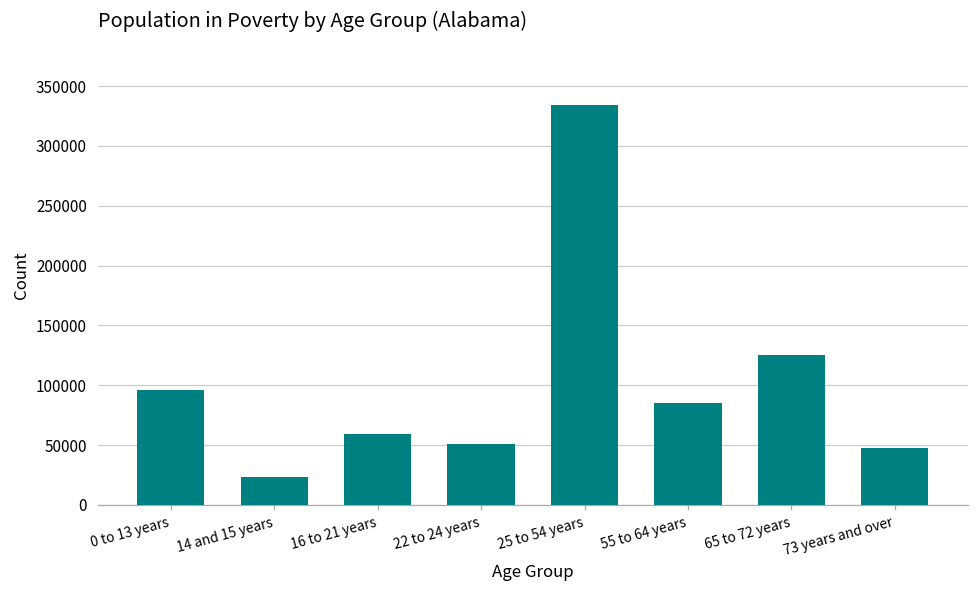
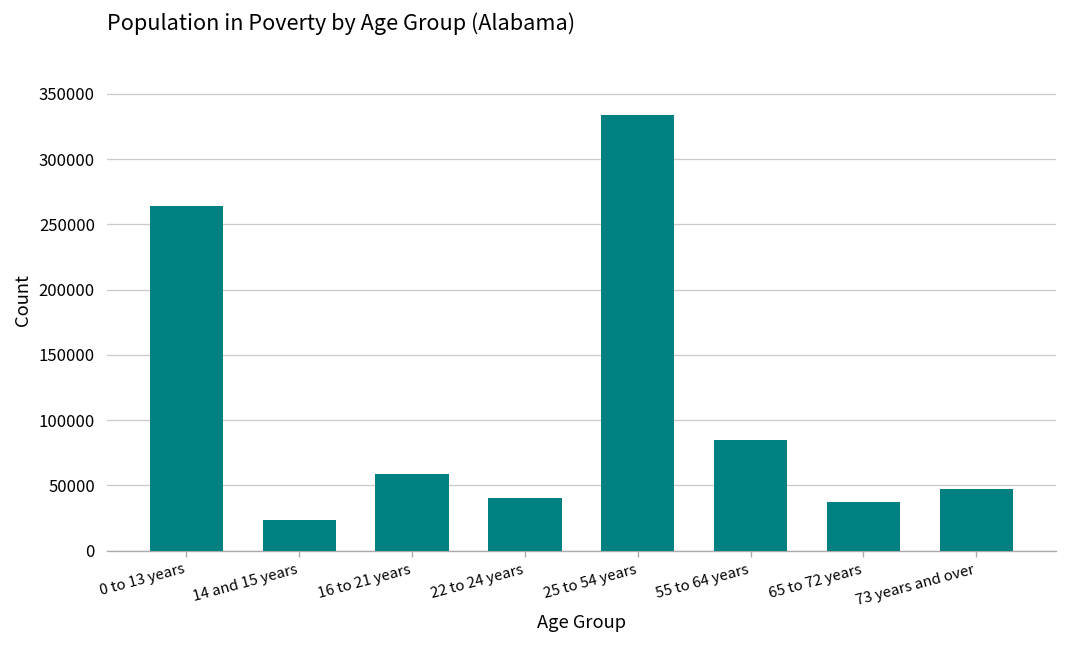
  {
-   "0 to 13 years": 96000,
+   "0 to 13 years": 264000,
    "14 and 15 years": 23000,
    "16 to 21 years": 59000,
-   "22 to 24 years": 50000,
+   "22 to 24 years": 41000,
    "25 to 54 years": 334000,
    "55 to 64 years": 85000,
-   "65 to 72 years": 125000,
+   "65 to 72 years": 38000,
    "73 years and over": 47000
  }
